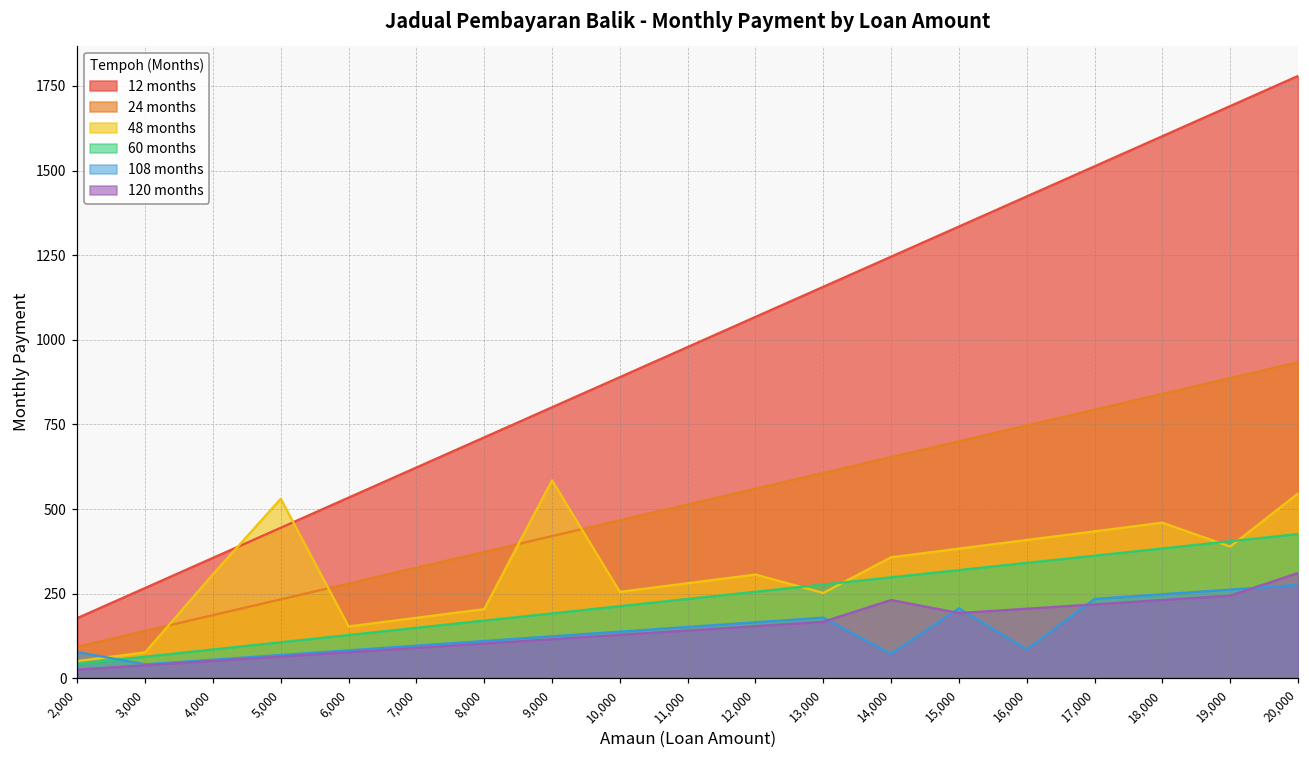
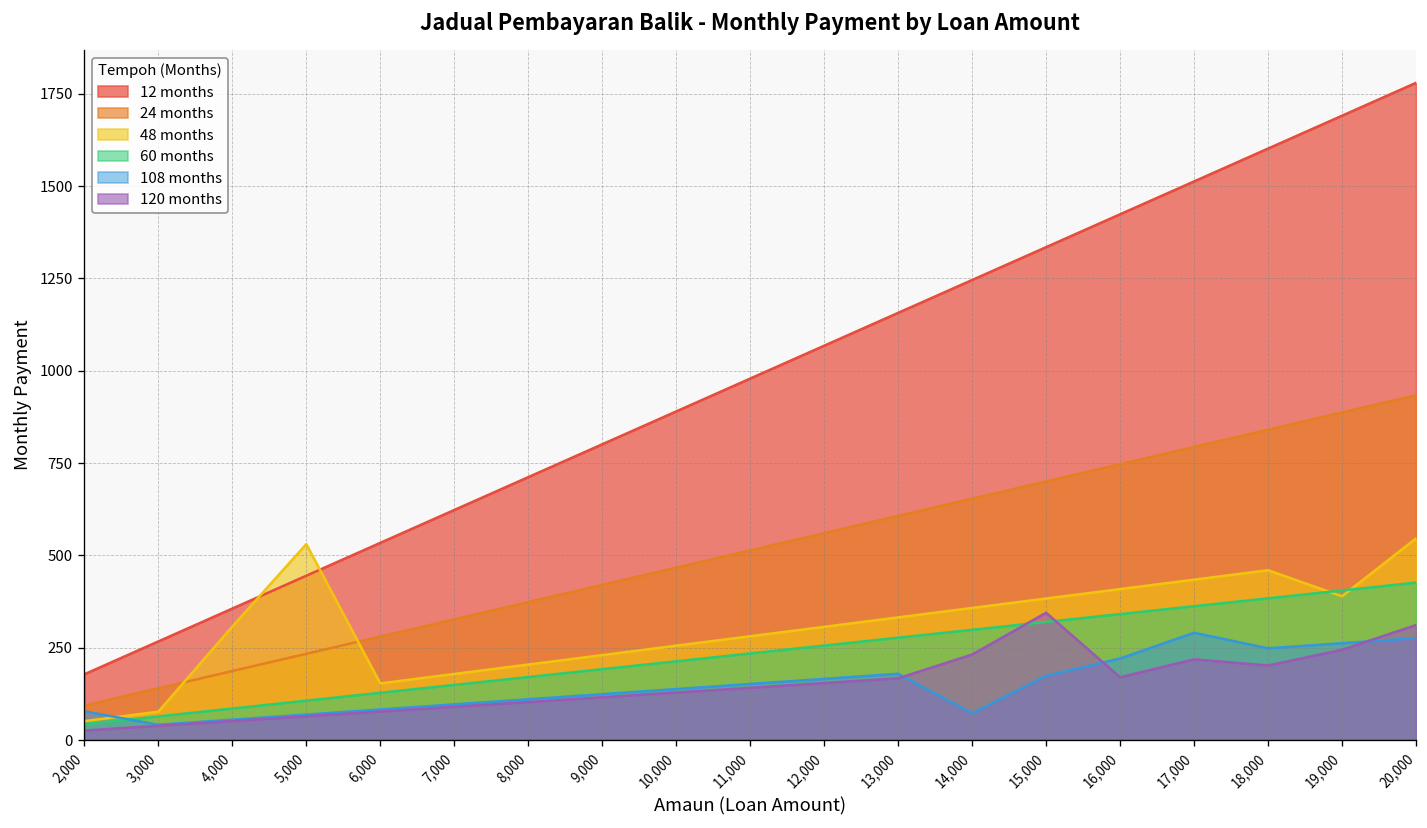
  {
    "48 months": {
      "2,000": 50,
      "3,000": 80,
      "4,000": 310,
      "5,000": 530,
      "6,000": 150,
      "7,000": 180,
      "8,000": 200,
-     "9,000": 580,
+     "9,000": 230,
      "10,000": 260,
      "11,000": 280,
      "12,000": 310,
-     "13,000": 250,
+     "13,000": 330,
      "14,000": 360,
      "15,000": 380,
      "16,000": 410,
      "17,000": 430,
      "18,000": 460,
      "19,000": 390,
      "20,000": 550
    },
    "60 months": {
      "2,000": 40,
      "3,000": 60,
      "4,000": 90,
      "5,000": 110,
      "6,000": 130,
      "7,000": 150,
      "8,000": 170,
      "9,000": 190,
      "10,000": 210,
      "11,000": 230,
      "12,000": 260,
      "13,000": 280,
      "14,000": 300,
      "15,000": 320,
      "16,000": 340,
      "17,000": 360,
      "18,000": 380,
      "19,000": 400,
      "20,000": 430
    },
    "108 months": {
      "2,000": 80,
      "9,000": 120,
      "10,000": 140,
      "11,000": 150,
      "12,000": 170,
      "13,000": 180,
      "14,000": 70,
-     "15,000": 210,
-     "16,000": 90,
-     "17,000": 230,
+     "15,000": 170,
+     "16,000": 220,
+     "17,000": 290,
      "18,000": 250,
      "19,000": 260,
      "20,000": 280
    },
    "120 months": {
      "2,000": 30,
      "9,000": 120,
      "10,000": 130,
      "11,000": 140,
      "12,000": 150,
      "13,000": 170,
      "14,000": 230,
-     "15,000": 190,
-     "16,000": 210,
+     "15,000": 340,
+     "16,000": 170,
      "17,000": 220,
-     "18,000": 230,
+     "18,000": 200,
      "19,000": 240,
      "20,000": 310
    }
  }
